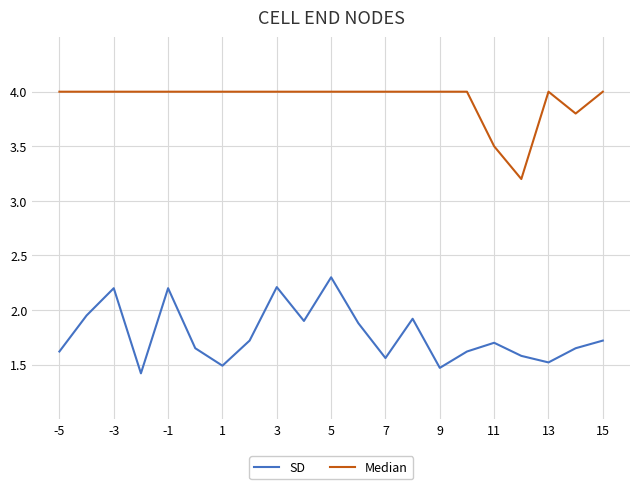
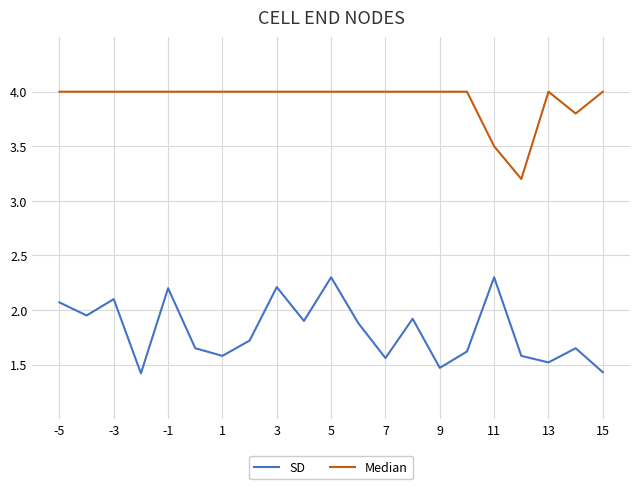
  {
    "SD": {
-     "-5": 1.62,
-     "-3": 2.2,
+     "-5": 2.07,
+     "-3": 2.1,
      "-1": 2.20,
-     "1": 1.49,
+     "1": 1.58,
      "3": 2.21,
      "5": 2.30,
      "7": 1.56,
      "9": 1.47,
-     "11": 1.7,
+     "11": 2.3,
      "13": 1.52,
-     "15": 1.72
+     "15": 1.43
    },
    "Median": {
      "-5": 4.00,
      "-3": 4.00,
      "-1": 4.00,
      "1": 4.00,
      "3": 4.00,
      "5": 4.00,
      "7": 4.00,
      "9": 4.00,
      "11": 3.50,
      "13": 4.00,
      "15": 4.00
    }
  }
